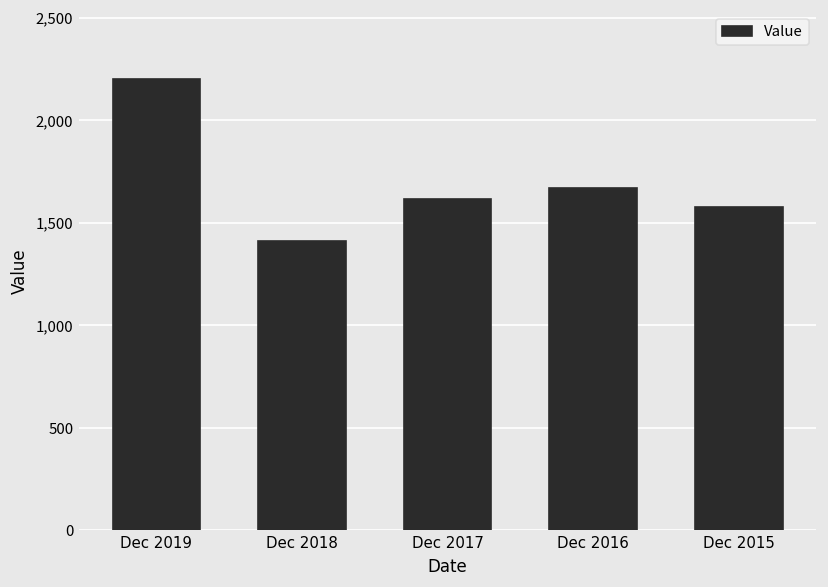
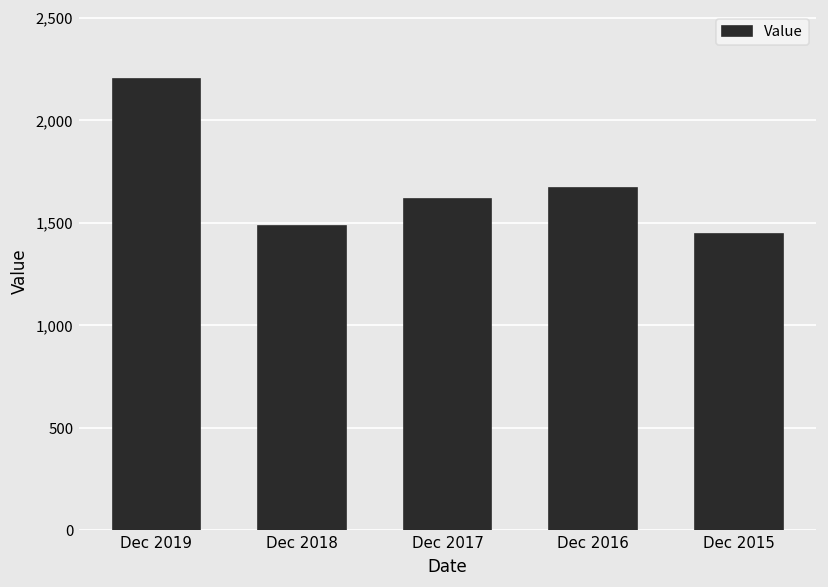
  {
    "Dec 2019": "2,200",
-   "Dec 2018": "1,410",
+   "Dec 2018": "1,480",
    "Dec 2017": "1,610",
    "Dec 2016": "1,670",
-   "Dec 2015": "1,580"
+   "Dec 2015": "1,450"
  }
